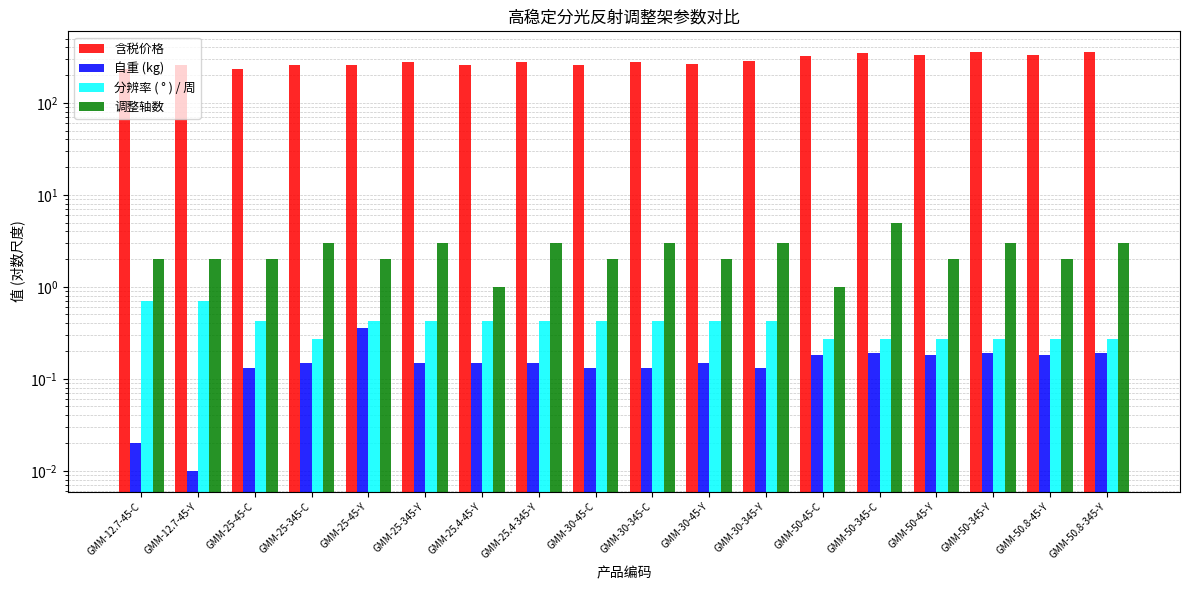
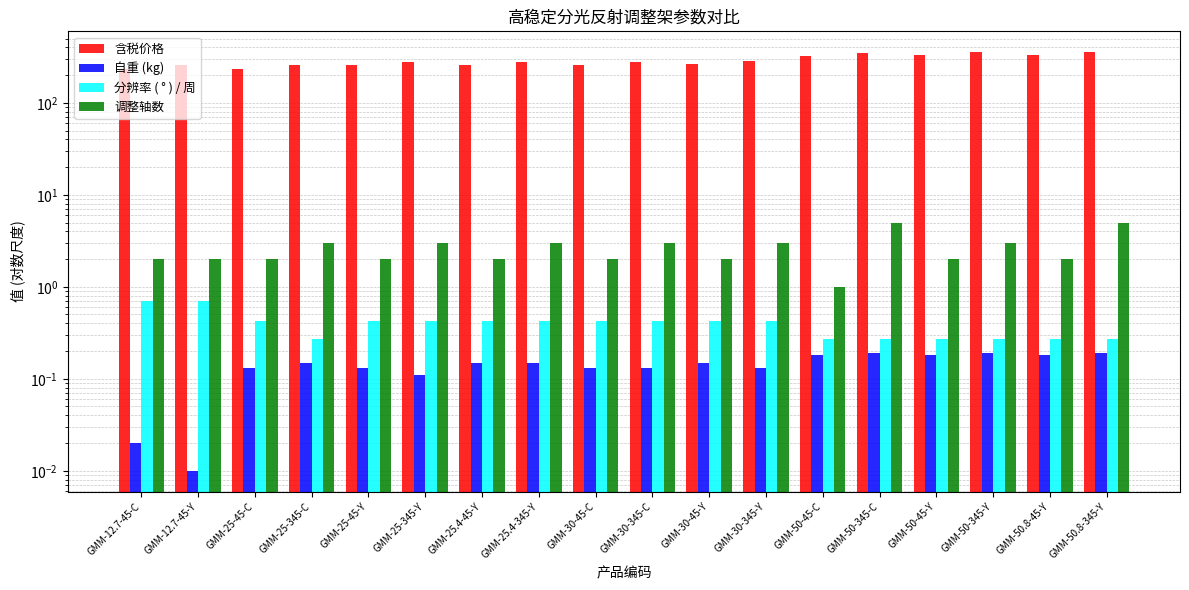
  {
    "含税价格": {
      "GMM-25-45-C": 240,
      "GMM-25-345-C": 260,
      "GMM-25-45-Y": 260,
      "GMM-25-345-Y": 280,
      "GMM-25.4-45-Y": 260,
      "GMM-25.4-345-Y": 280,
      "GMM-30-45-C": 260,
      "GMM-30-345-C": 280,
      "GMM-30-45-Y": 270,
      "GMM-30-345-Y": 290,
      "GMM-50-45-C": 330,
      "GMM-50-345-C": 350,
      "GMM-50-45-Y": 340,
      "GMM-50-345-Y": 360,
      "GMM-50.8-45-Y": 340,
      "GMM-50.8-345-Y": 360
    },
    "自重 (kg)": {
      "GMM-12.7-45-C": 0.02,
      "GMM-12.7-45-Y": 0.01,
      "GMM-25-45-C": 0.13,
      "GMM-25-345-C": 0.15,
-     "GMM-25-45-Y": 0.36,
-     "GMM-25-345-Y": 0.15,
+     "GMM-25-45-Y": 0.13,
+     "GMM-25-345-Y": 0.11,
      "GMM-25.4-45-Y": 0.15,
      "GMM-25.4-345-Y": 0.15,
      "GMM-30-45-C": 0.13,
      "GMM-30-345-C": 0.13,
      "GMM-30-45-Y": 0.15,
      "GMM-30-345-Y": 0.13,
      "GMM-50-45-C": 0.18,
      "GMM-50-345-C": 0.19,
      "GMM-50-45-Y": 0.18,
      "GMM-50-345-Y": 0.19,
      "GMM-50.8-45-Y": 0.18,
      "GMM-50.8-345-Y": 0.19
    },
    "分辨率 ( ° ) / 周": {
      "GMM-12.7-45-C": 0.7,
      "GMM-12.7-45-Y": 0.7,
      "GMM-25-45-C": 0.4,
      "GMM-25-345-C": 0.27,
      "GMM-25-45-Y": 0.4,
      "GMM-25-345-Y": 0.4,
      "GMM-25.4-45-Y": 0.4,
      "GMM-25.4-345-Y": 0.4,
      "GMM-30-45-C": 0.4,
      "GMM-30-345-C": 0.4,
      "GMM-30-45-Y": 0.4,
      "GMM-30-345-Y": 0.4,
      "GMM-50-45-C": 0.27,
      "GMM-50-345-C": 0.27,
      "GMM-50-45-Y": 0.27,
      "GMM-50-345-Y": 0.27,
      "GMM-50.8-45-Y": 0.27,
      "GMM-50.8-345-Y": 0.27
    },
    "调整轴数": {
      "GMM-12.7-45-C": 2,
      "GMM-12.7-45-Y": 2,
      "GMM-25-45-C": 2,
      "GMM-25-345-C": 3,
      "GMM-25-45-Y": 2,
      "GMM-25-345-Y": 3,
-     "GMM-25.4-45-Y": 1,
+     "GMM-25.4-45-Y": 2,
      "GMM-25.4-345-Y": 3,
      "GMM-30-45-C": 2,
      "GMM-30-345-C": 3,
      "GMM-30-45-Y": 2,
      "GMM-30-345-Y": 3,
      "GMM-50-45-C": 1,
      "GMM-50-345-C": 5,
      "GMM-50-45-Y": 2,
      "GMM-50-345-Y": 3,
      "GMM-50.8-45-Y": 2,
-     "GMM-50.8-345-Y": 3
+     "GMM-50.8-345-Y": 5
    }
  }
